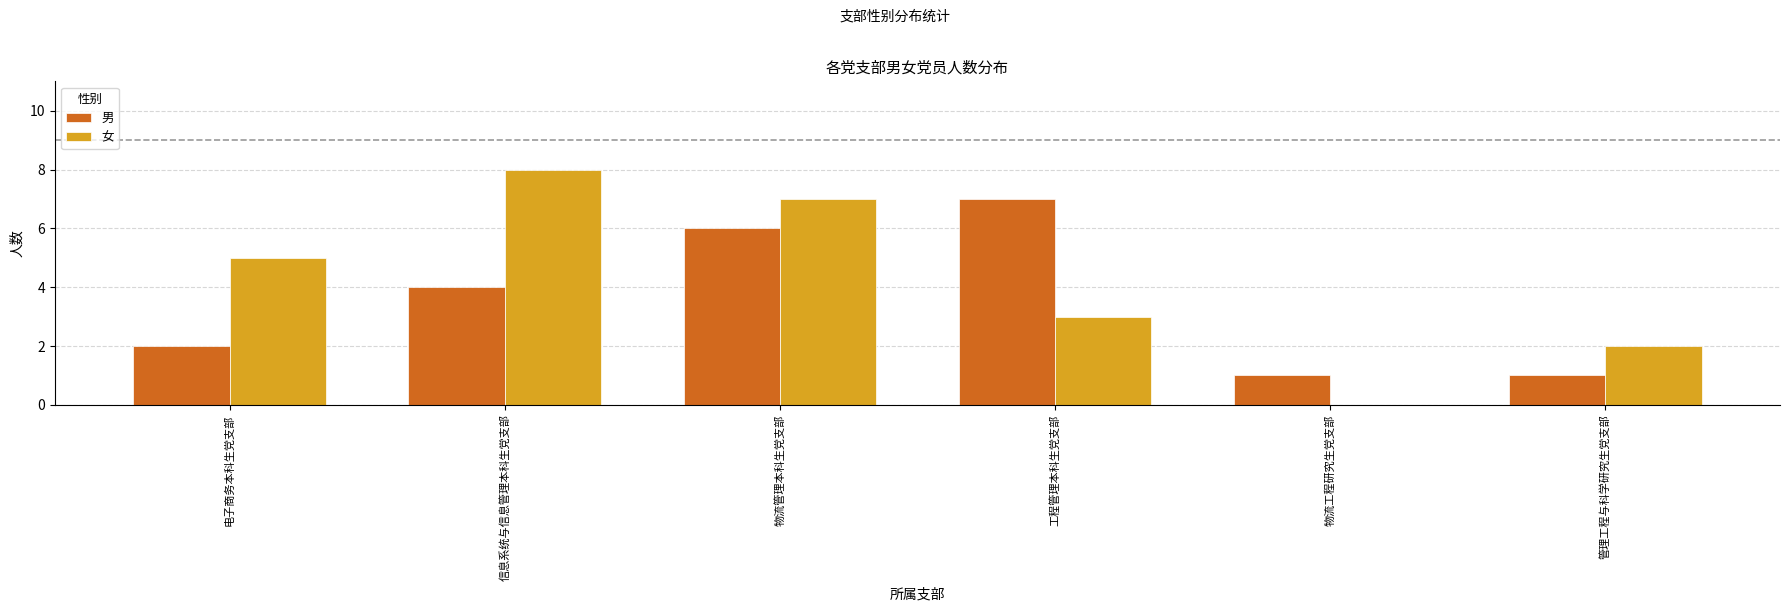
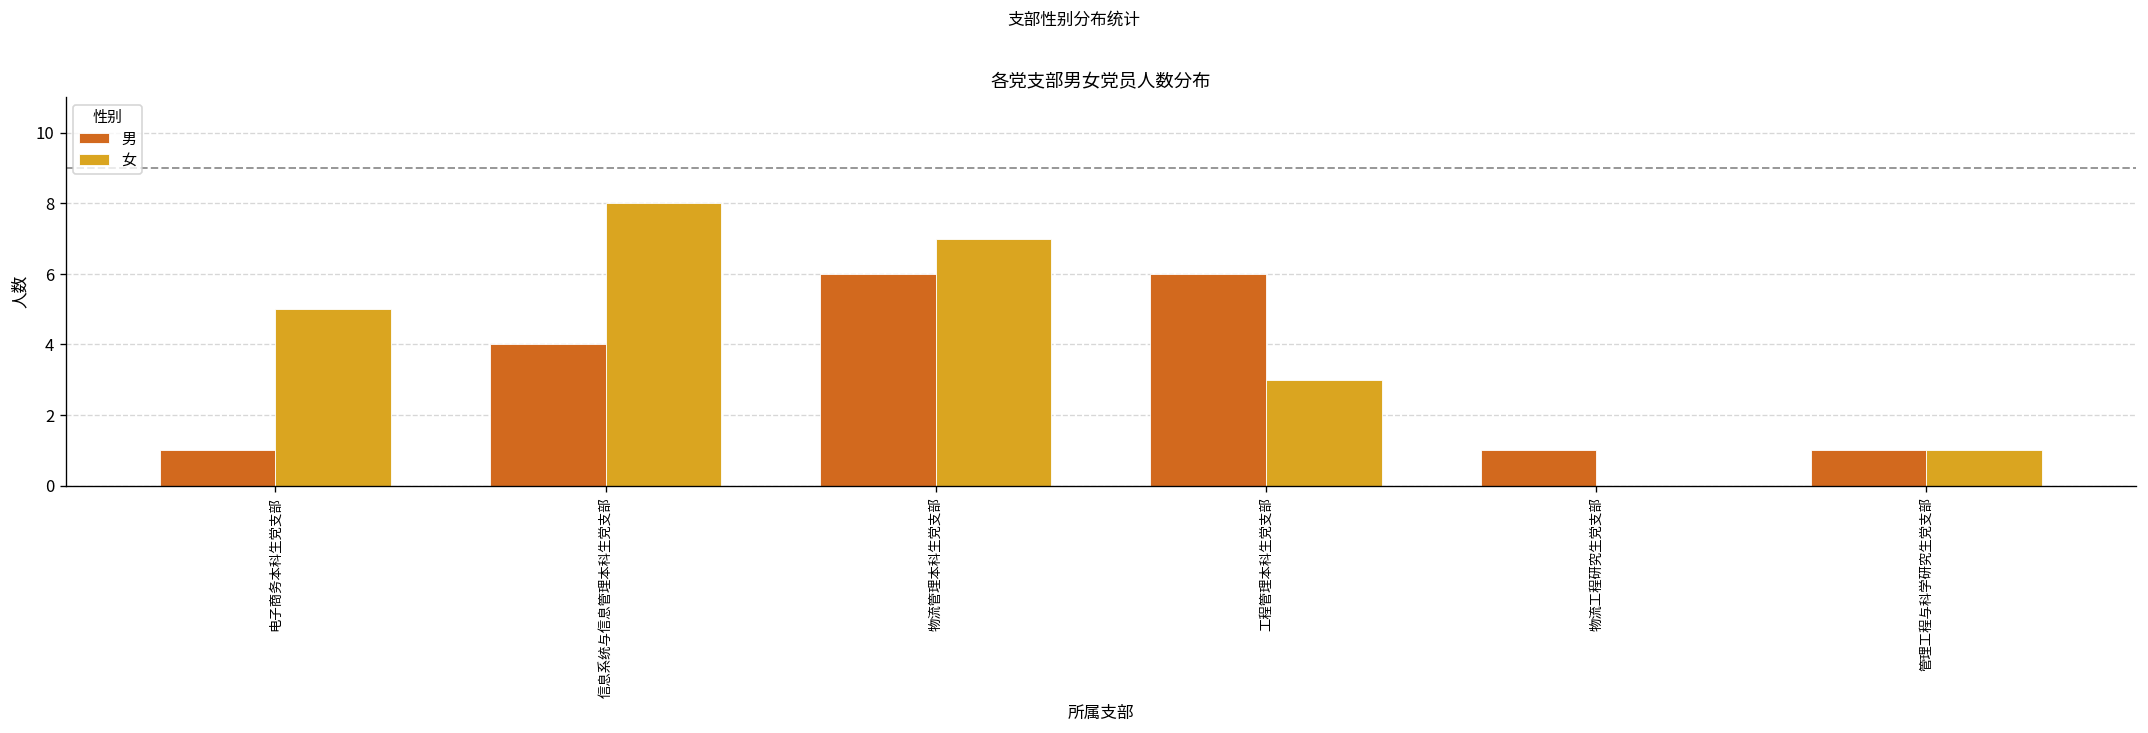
  {
    "男": {
-     "电子商务本科生党支部": 2,
+     "电子商务本科生党支部": 1,
      "信息系统与信息管理本科生党支部": 4,
      "物流管理本科生党支部": 6,
-     "工程管理本科生党支部": 7,
+     "工程管理本科生党支部": 6,
      "物流工程研究生党支部": 1,
      "管理工程与科学研究生党支部": 1
    },
    "女": {
      "电子商务本科生党支部": 5,
      "信息系统与信息管理本科生党支部": 8,
      "物流管理本科生党支部": 7,
      "工程管理本科生党支部": 3,
      "物流工程研究生党支部": 0,
-     "管理工程与科学研究生党支部": 2
+     "管理工程与科学研究生党支部": 1
    }
  }
